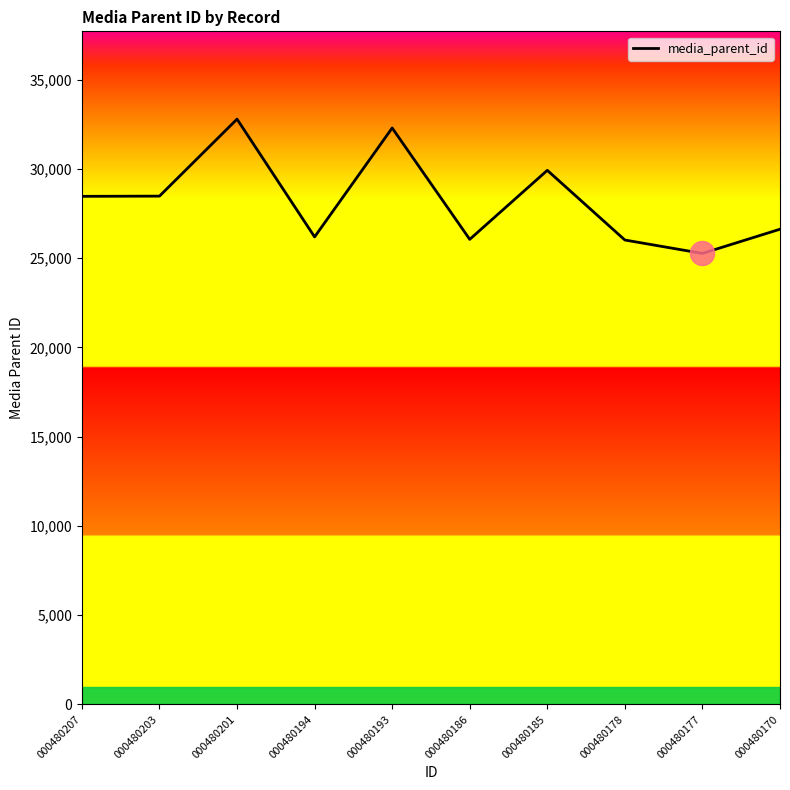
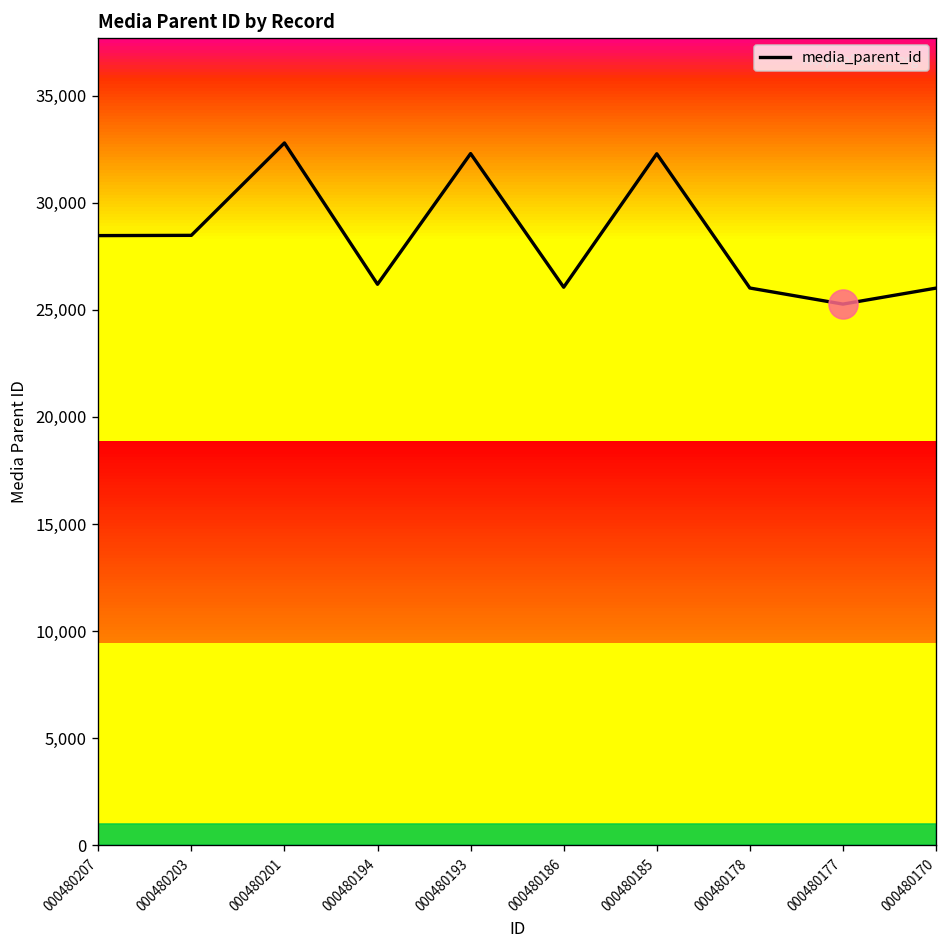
  {
    "media_parent_id": {
      "000480207": "28,500",
      "000480203": "28,500",
      "000480201": "32,800",
      "000480194": "26,200",
      "000480193": "32,300",
      "000480186": "26,100",
-     "000480185": "29,900",
+     "000480185": "32,300",
      "000480178": "26,000",
-     "000480170": "26,600"
+     "000480170": "26,000"
    }
  }
